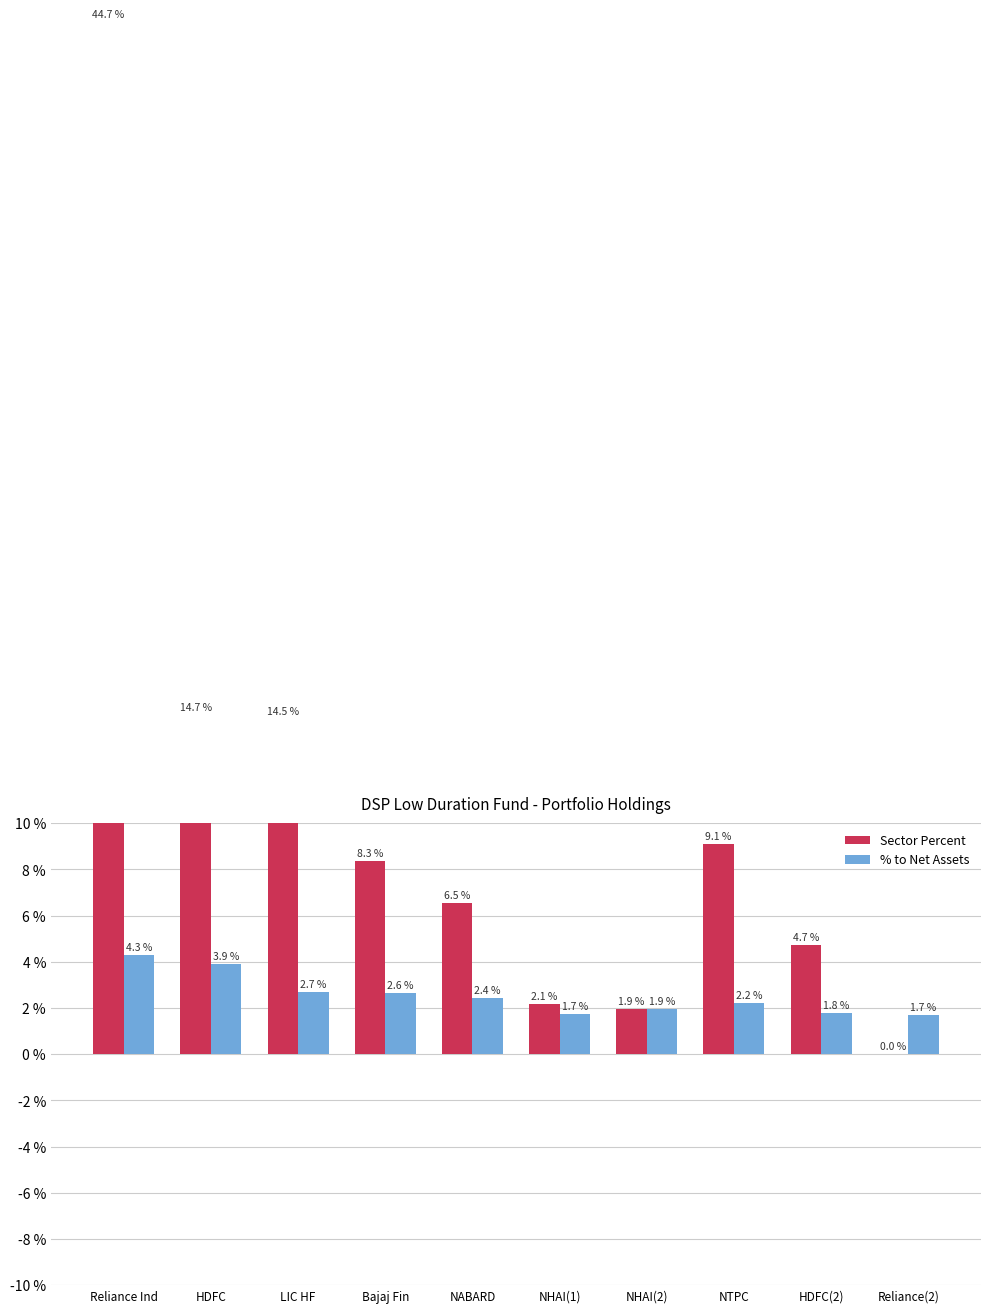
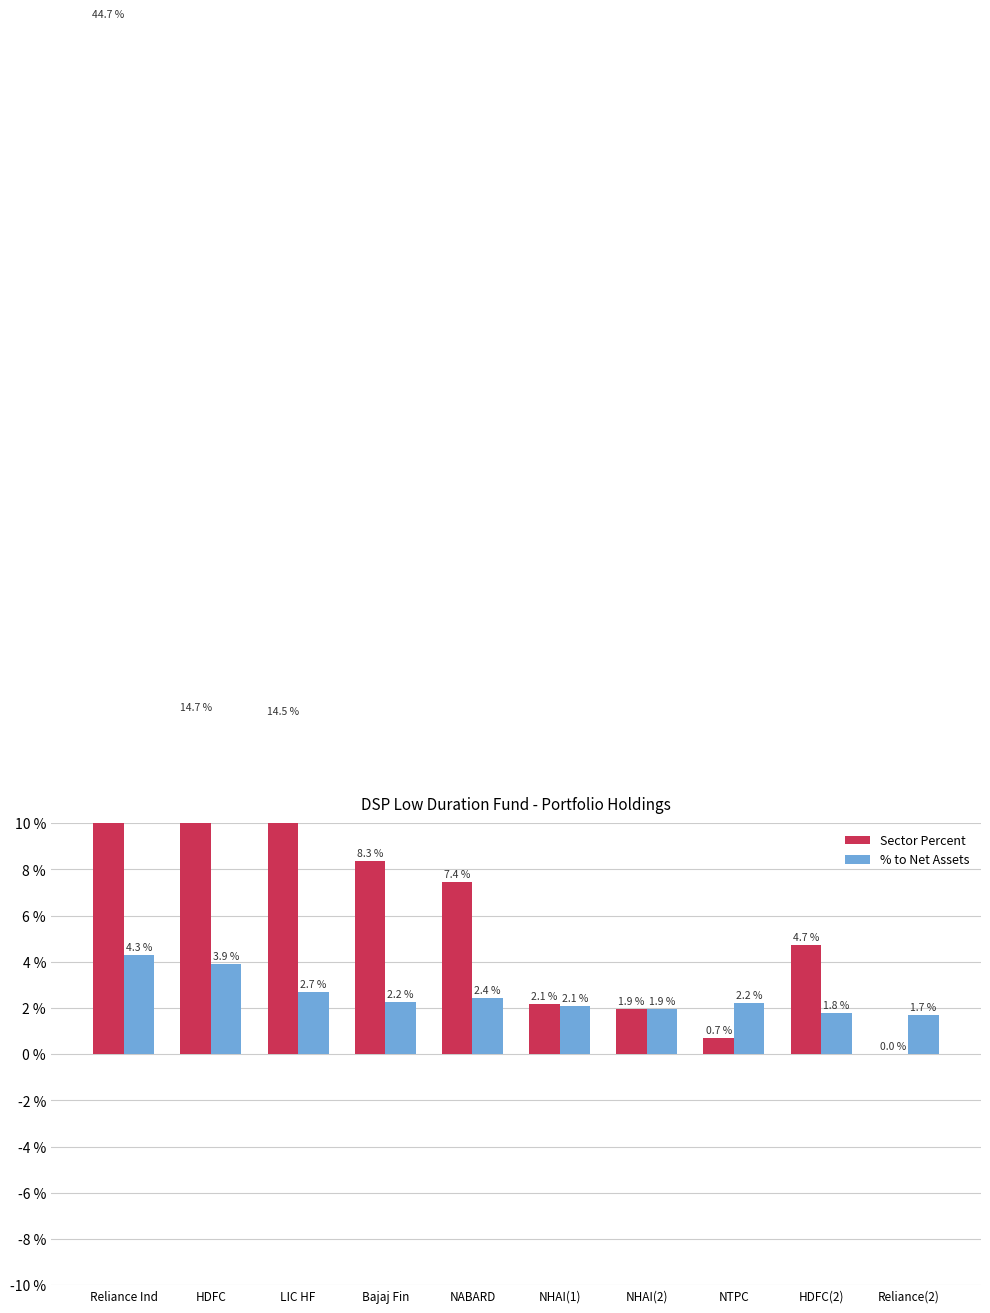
  {
    "Sector Percent": {
      "Bajaj Fin": "8.3 %",
-     "NABARD": "6.5 %",
+     "NABARD": "7.4 %",
      "NHAI(1)": "2.1 %",
      "NHAI(2)": "1.9 %",
-     "NTPC": "9.1 %",
+     "NTPC": "0.7 %",
      "HDFC(2)": "4.7 %",
      "Reliance(2)": "0.0 %"
    },
    "% to Net Assets": {
      "Reliance Ind": "4.3 %",
      "HDFC": "3.9 %",
      "LIC HF": "2.7 %",
-     "Bajaj Fin": "2.6 %",
+     "Bajaj Fin": "2.2 %",
      "NABARD": "2.4 %",
-     "NHAI(1)": "1.7 %",
+     "NHAI(1)": "2.1 %",
      "NHAI(2)": "1.9 %",
      "NTPC": "2.2 %",
      "HDFC(2)": "1.8 %",
      "Reliance(2)": "1.7 %"
    }
  }
